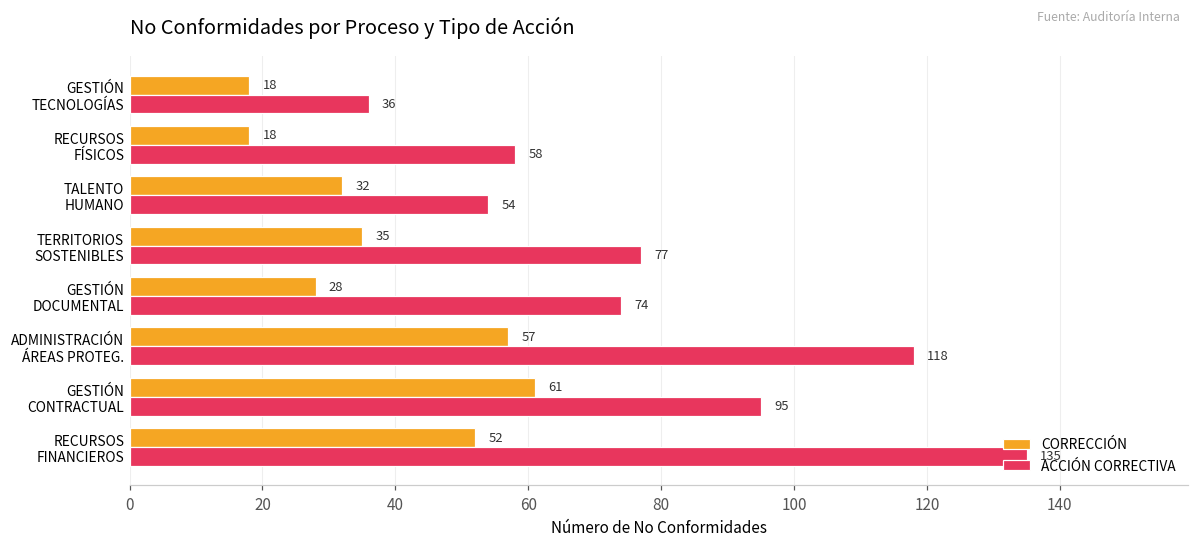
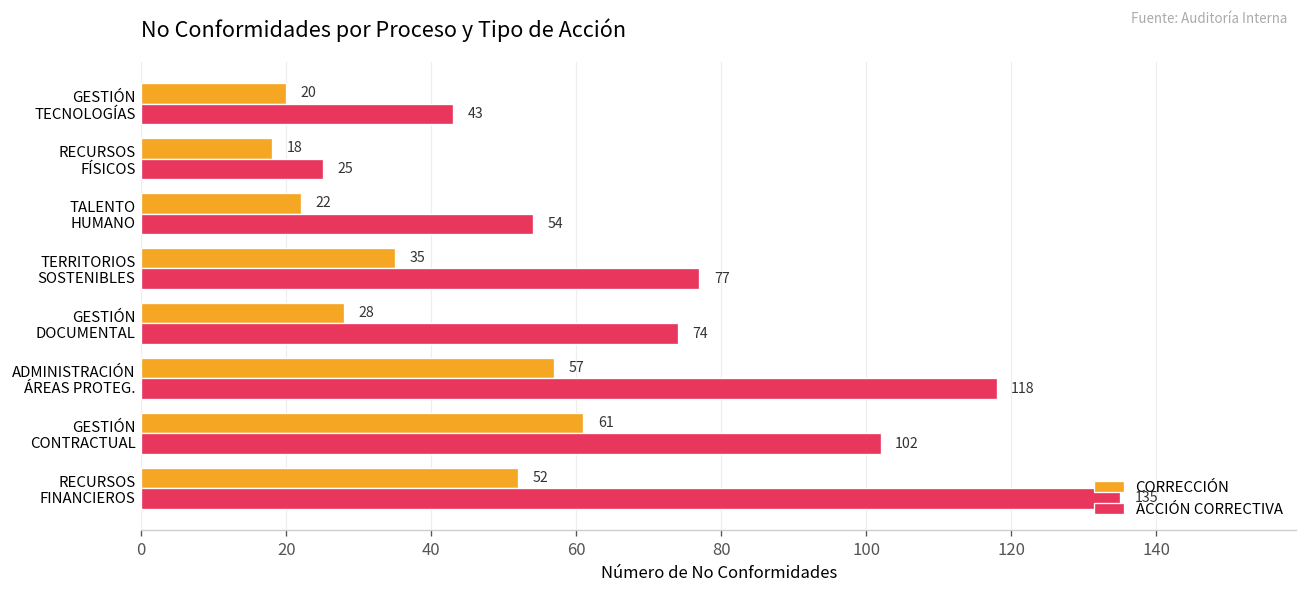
  {
    "CORRECCIÓN": {
-     "GESTIÓN TECNOLOGÍAS": 18,
+     "GESTIÓN TECNOLOGÍAS": 20,
      "RECURSOS FÍSICOS": 18,
-     "TALENTO HUMANO": 32,
+     "TALENTO HUMANO": 22,
      "TERRITORIOS SOSTENIBLES": 35,
      "GESTIÓN DOCUMENTAL": 28,
      "ADMINISTRACIÓN ÁREAS PROTEG.": 57,
      "GESTIÓN CONTRACTUAL": 61,
      "RECURSOS FINANCIEROS": 52
    },
    "ACCIÓN CORRECTIVA": {
-     "GESTIÓN TECNOLOGÍAS": 36,
-     "RECURSOS FÍSICOS": 58,
+     "GESTIÓN TECNOLOGÍAS": 43,
+     "RECURSOS FÍSICOS": 25,
      "TALENTO HUMANO": 54,
      "TERRITORIOS SOSTENIBLES": 77,
      "GESTIÓN DOCUMENTAL": 74,
      "ADMINISTRACIÓN ÁREAS PROTEG.": 118,
-     "GESTIÓN CONTRACTUAL": 95,
+     "GESTIÓN CONTRACTUAL": 102,
      "RECURSOS FINANCIEROS": 135
    }
  }
